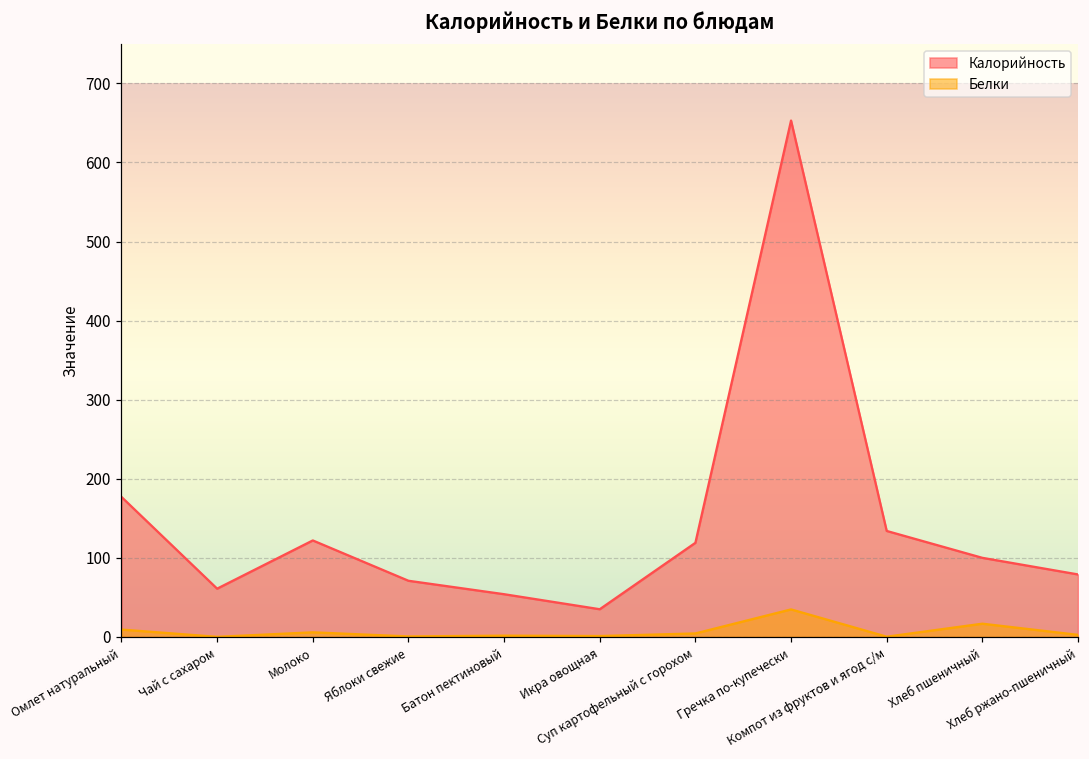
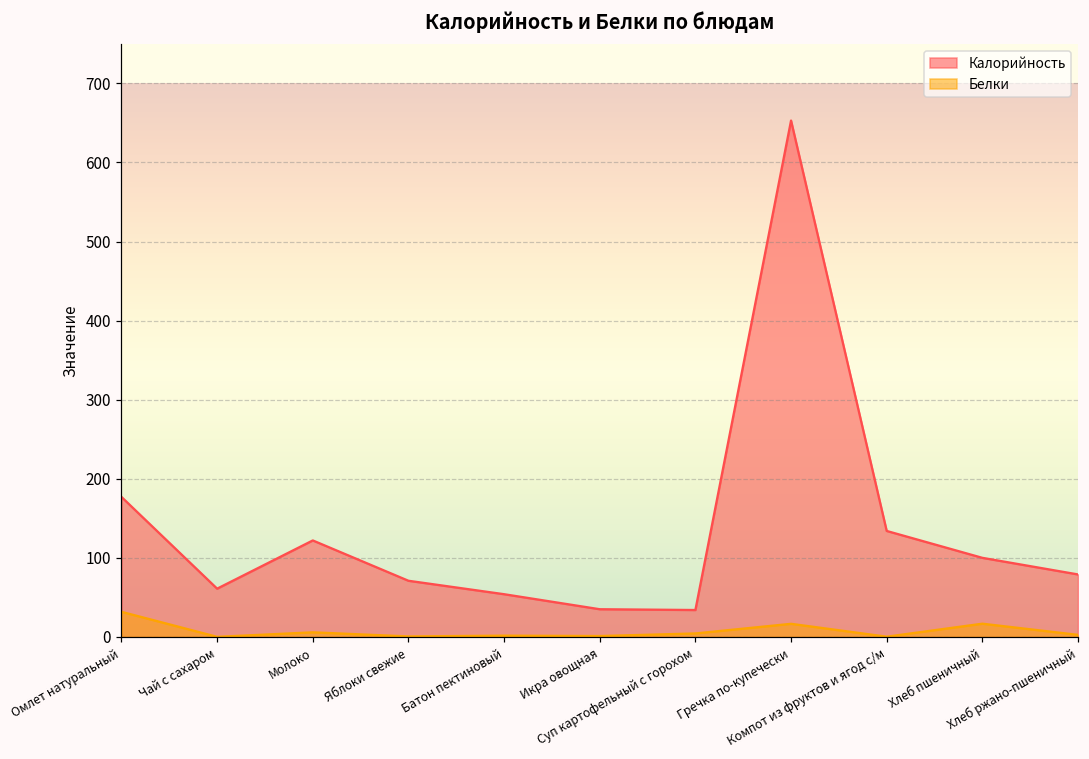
  {
    "Калорийность": {
      "Омлет натуральный": 180,
      "Чай с сахаром": 60,
      "Молоко": 120,
      "Яблоки свежие": 70,
      "Батон пектиновый": 50,
      "Икра овощная": 40,
-     "Суп картофельный с горохом": 120,
+     "Суп картофельный с горохом": 30,
      "Гречка по-купечески": 650,
      "Компот из фруктов и ягод с/м": 130,
      "Хлеб пшеничный": 100,
      "Хлеб ржано-пшеничный": 80
    },
    "Белки": {
-     "Омлет натуральный": 10,
+     "Омлет натуральный": 30,
      "Чай с сахаром": 0,
      "Молоко": 10,
      "Яблоки свежие": 0,
      "Батон пектиновый": 0,
      "Икра овощная": 0,
      "Суп картофельный с горохом": 0,
-     "Гречка по-купечески": 30,
+     "Гречка по-купечески": 20,
      "Компот из фруктов и ягод с/м": 0,
      "Хлеб пшеничный": 20,
      "Хлеб ржано-пшеничный": 0
    }
  }
